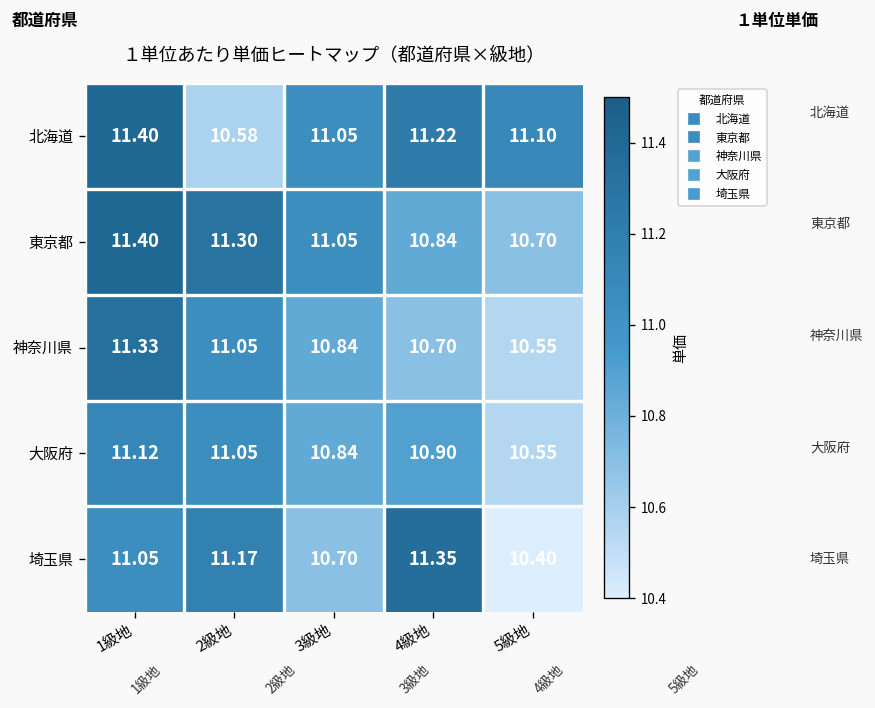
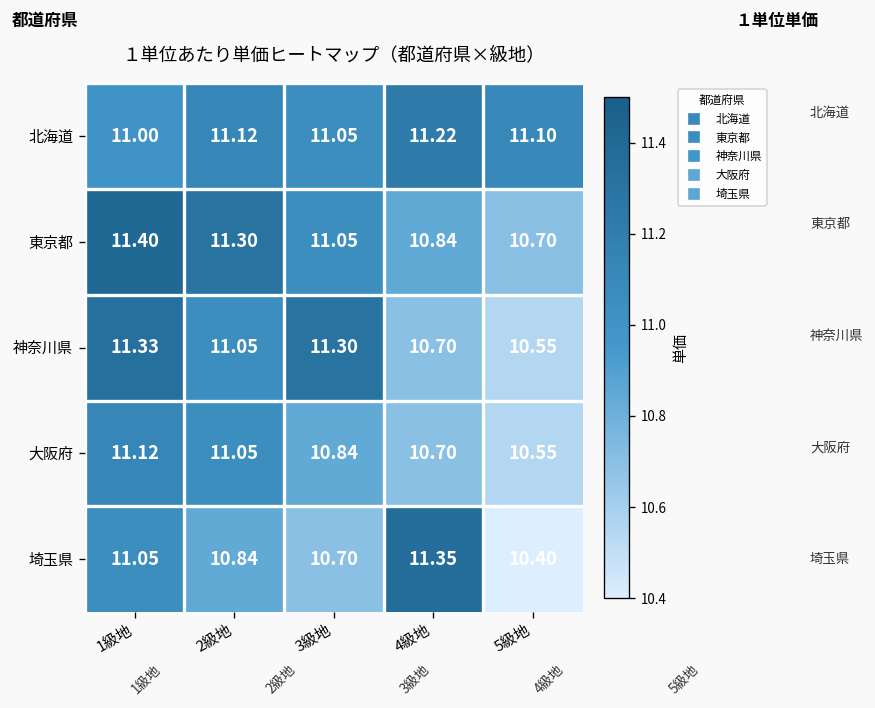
  {
    "北海道": {
-     "1級地": 11.40,
-     "2級地": 10.58,
+     "1級地": 11.00,
+     "2級地": 11.12,
      "3級地": 11.05,
      "4級地": 11.22,
      "5級地": 11.10
    },
    "東京都": {
      "1級地": 11.40,
      "2級地": 11.30,
      "3級地": 11.05,
      "4級地": 10.84,
      "5級地": 10.70
    },
    "神奈川県": {
      "1級地": 11.33,
      "2級地": 11.05,
-     "3級地": 10.84,
+     "3級地": 11.30,
      "4級地": 10.70,
      "5級地": 10.55
    },
    "大阪府": {
      "1級地": 11.12,
      "2級地": 11.05,
      "3級地": 10.84,
-     "4級地": 10.90,
+     "4級地": 10.70,
      "5級地": 10.55
    },
    "埼玉県": {
      "1級地": 11.05,
-     "2級地": 11.17,
+     "2級地": 10.84,
      "3級地": 10.70,
      "4級地": 11.35
    }
  }
